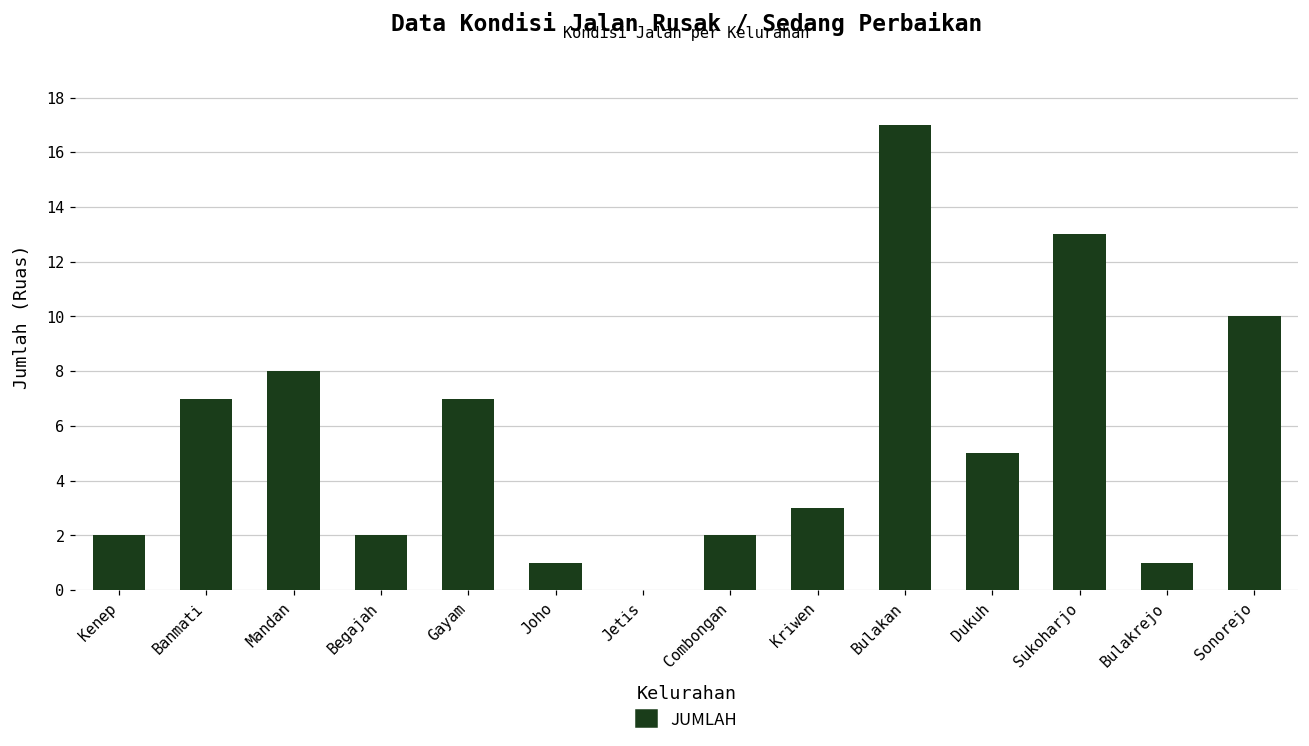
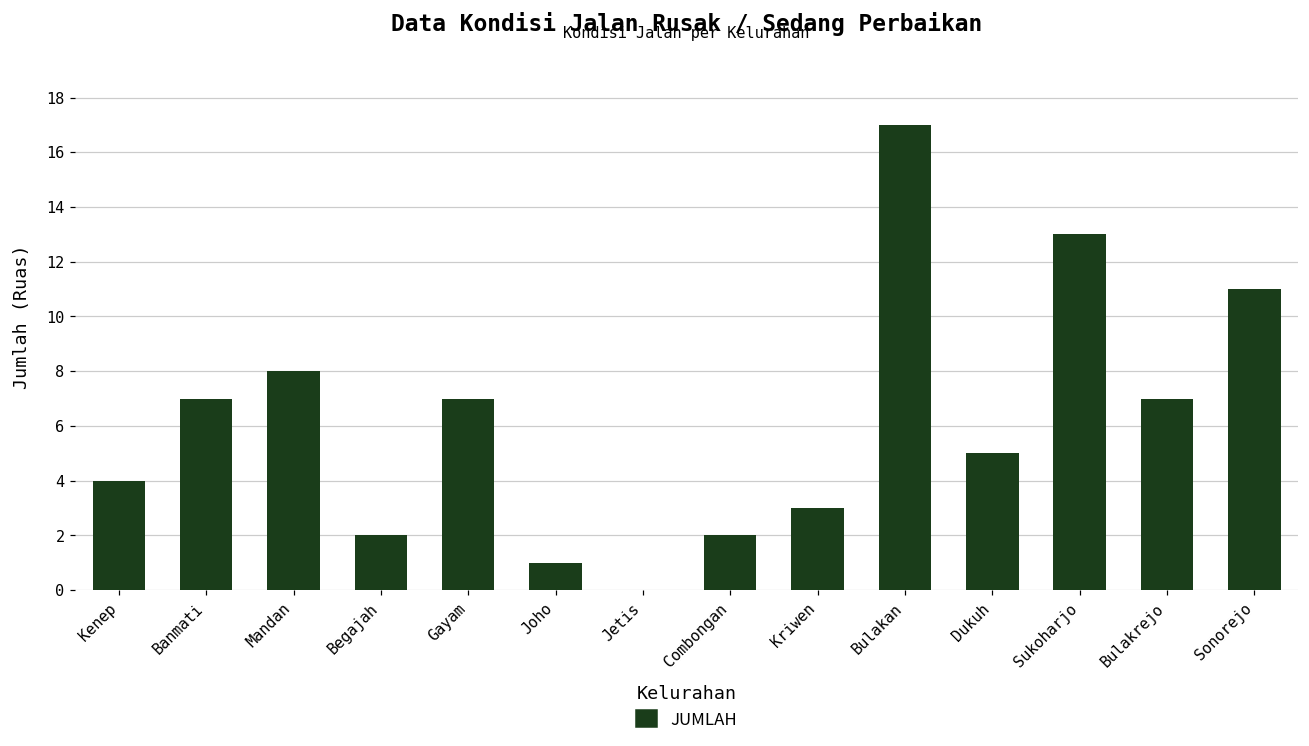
  {
-   "Kenep": 2,
+   "Kenep": 4,
    "Banmati": 7,
    "Mandan": 8,
    "Begajah": 2,
    "Gayam": 7,
    "Joho": 1,
    "Jetis": 0,
    "Combongan": 2,
    "Kriwen": 3,
    "Bulakan": 17,
    "Dukuh": 5,
    "Sukoharjo": 13,
-   "Bulakrejo": 1,
-   "Sonorejo": 10
+   "Bulakrejo": 7,
+   "Sonorejo": 11
  }
